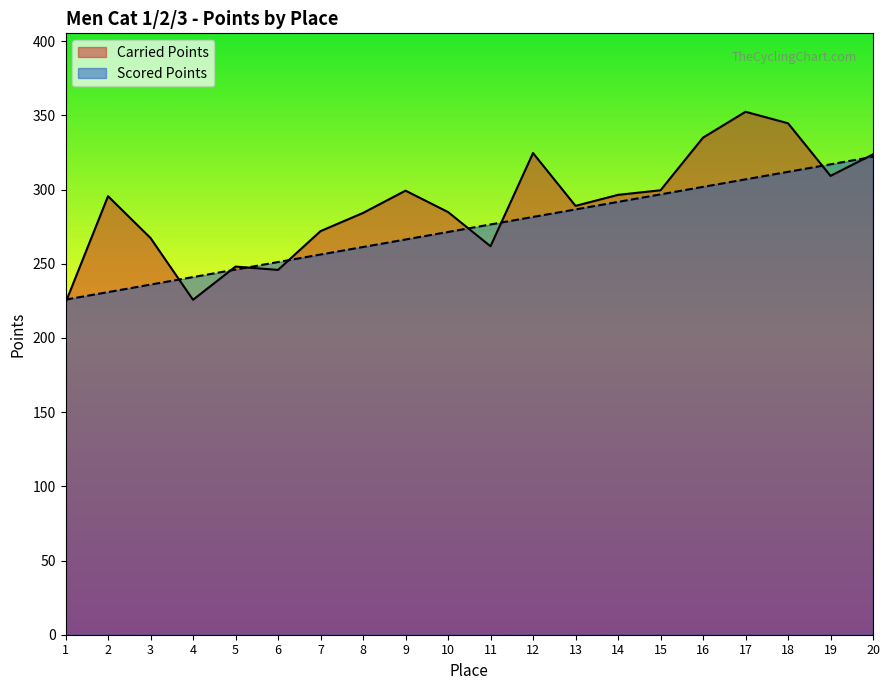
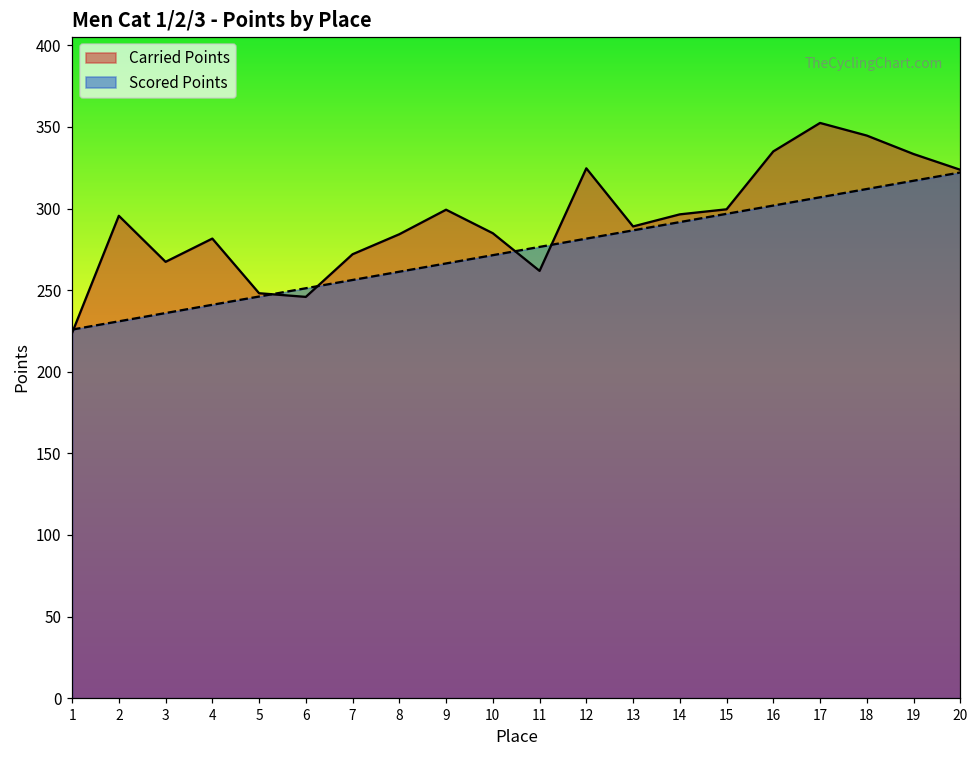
  {
    "Carried Points": {
      "1": 224,
      "2": 296,
      "3": 267,
-     "4": 226,
+     "4": 282,
      "5": 248,
      "6": 246,
      "7": 272,
      "8": 284,
      "9": 299,
      "10": 285,
      "11": 262,
      "12": 325,
      "13": 289,
      "14": 296,
      "15": 300,
      "16": 335,
      "17": 352,
      "18": 345,
-     "19": 309
+     "19": 333
    },
    "Scored Points": {
      "1": 226,
      "2": 231,
      "3": 236,
      "4": 241,
      "5": 246,
      "6": 251,
      "7": 256,
      "8": 261,
      "9": 266,
      "10": 271,
      "11": 277,
      "12": 282,
      "13": 287,
      "14": 292,
      "15": 297,
      "16": 302,
      "17": 307,
      "18": 312,
      "19": 317
    }
  }
